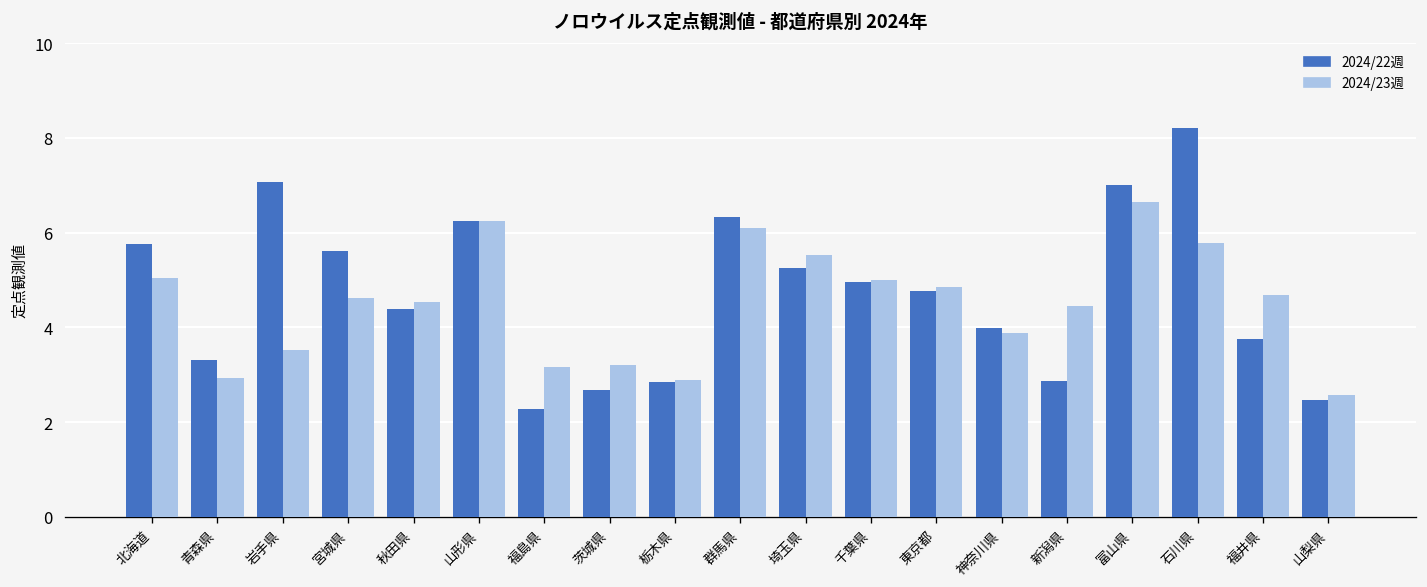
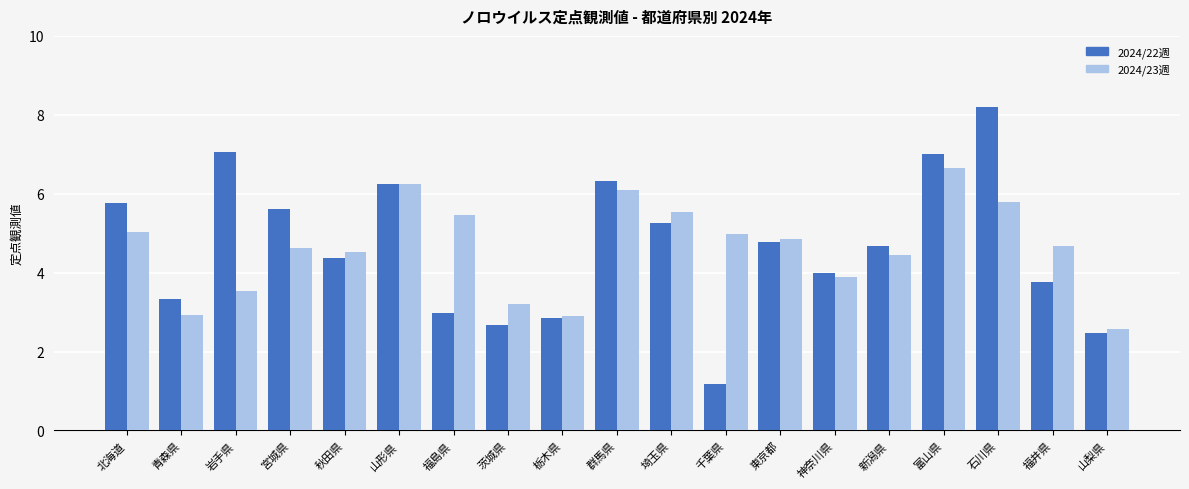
  {
    "2024/22週": {
      "北海道": 5.8,
      "青森県": 3.3,
      "岩手県": 7.1,
      "宮城県": 5.6,
      "秋田県": 4.4,
      "山形県": 6.3,
-     "福島県": 2.3,
+     "福島県": 3.0,
      "茨城県": 2.7,
      "栃木県": 2.9,
      "群馬県": 6.3,
      "埼玉県": 5.3,
-     "千葉県": 5.0,
+     "千葉県": 1.2,
      "東京都": 4.8,
      "神奈川県": 4.0,
-     "新潟県": 2.9,
+     "新潟県": 4.7,
      "富山県": 7.0,
      "石川県": 8.2,
      "福井県": 3.8,
      "山梨県": 2.5
    },
    "2024/23週": {
      "北海道": 5.0,
      "青森県": 2.9,
      "岩手県": 3.5,
      "宮城県": 4.6,
      "秋田県": 4.5,
      "山形県": 6.3,
-     "福島県": 3.2,
+     "福島県": 5.5,
      "茨城県": 3.2,
      "栃木県": 2.9,
      "群馬県": 6.1,
      "埼玉県": 5.5,
      "千葉県": 5.0,
      "東京都": 4.9,
      "神奈川県": 3.9,
      "新潟県": 4.4,
      "富山県": 6.6,
      "石川県": 5.8,
      "福井県": 4.7,
      "山梨県": 2.6
    }
  }
